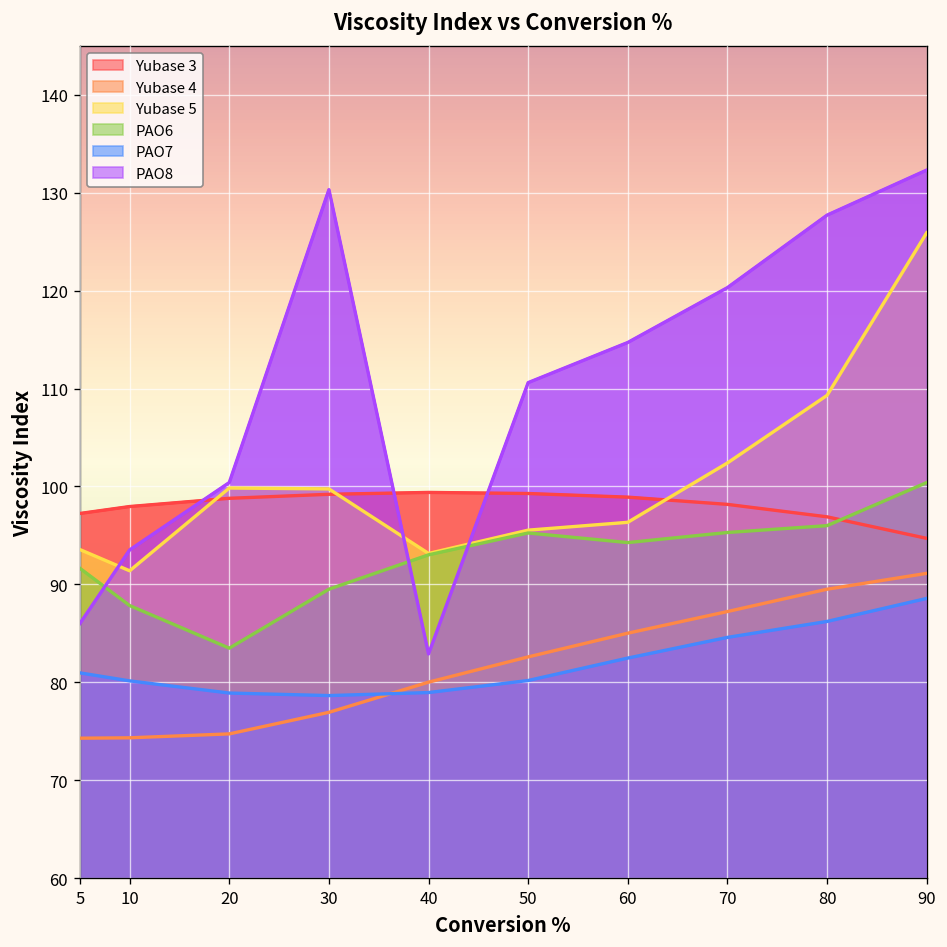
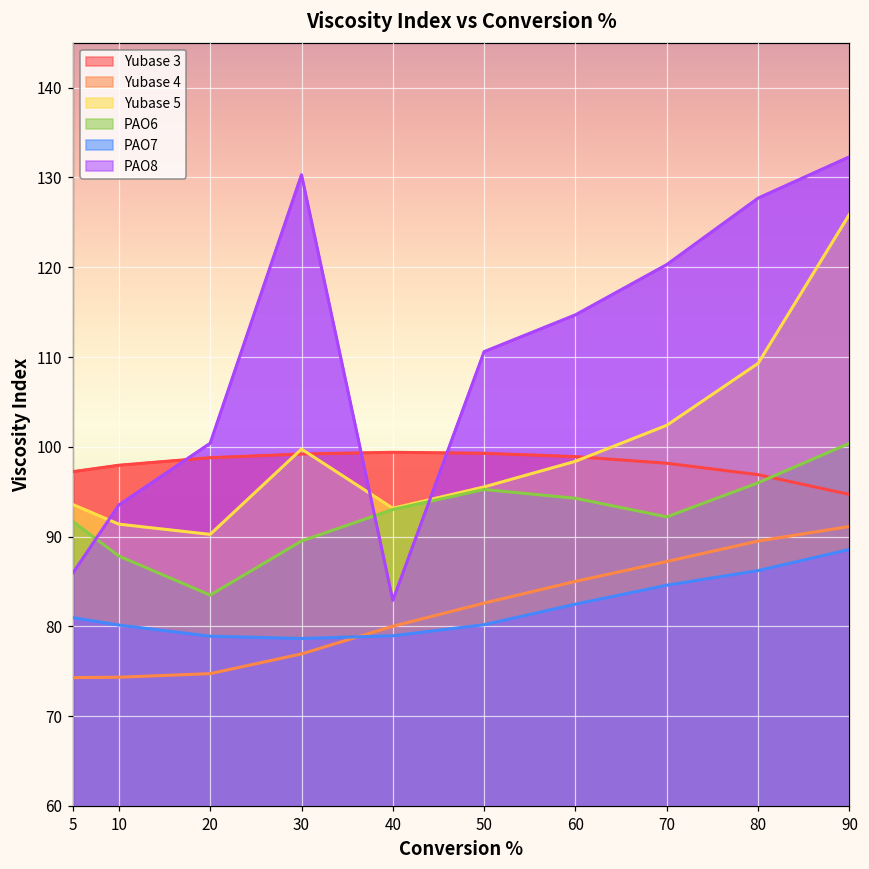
  {
    "Yubase 5": {
      "5": 94,
      "10": 91,
-     "20": 100,
+     "20": 90,
      "30": 100,
-     "60": 96,
+     "60": 98,
      "70": 102,
      "80": 109,
      "90": 126
    },
    "PAO6": {
      "5": 92,
      "10": 88,
      "20": 83,
      "30": 90,
      "60": 94,
-     "70": 95,
+     "70": 92,
      "80": 96,
      "90": 100
    },
    "PAO7": {
      "5": 81,
      "10": 80,
      "20": 79,
      "30": 79,
      "40": 79,
      "50": 80,
      "60": 82,
      "70": 85,
      "80": 86,
      "90": 89
    },
    "PAO8": {
      "5": 86,
      "10": 94,
      "20": 100,
      "30": 130,
      "40": 83,
      "50": 111,
      "60": 115,
      "70": 120,
      "80": 128,
      "90": 132
    }
  }
